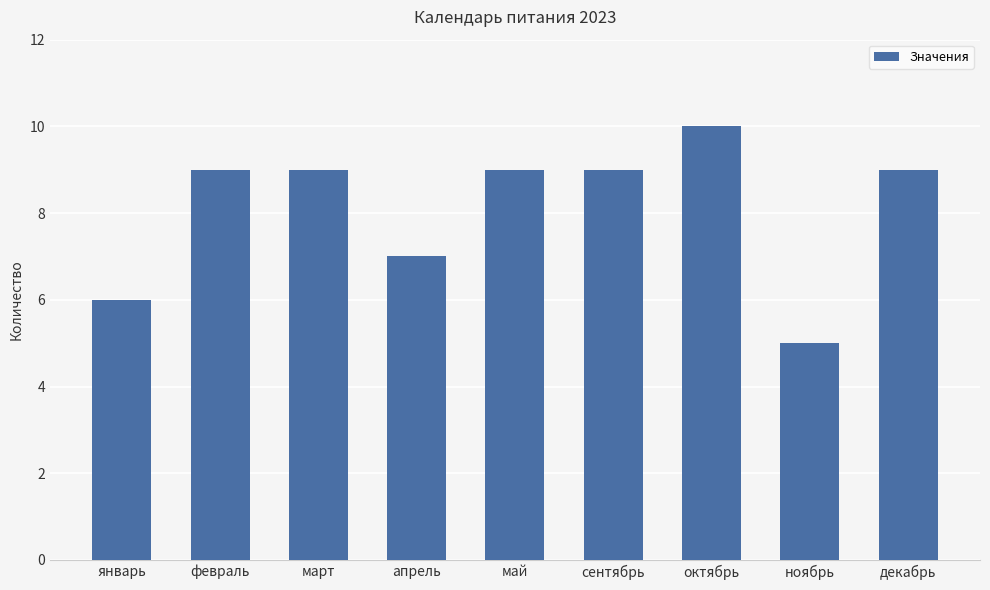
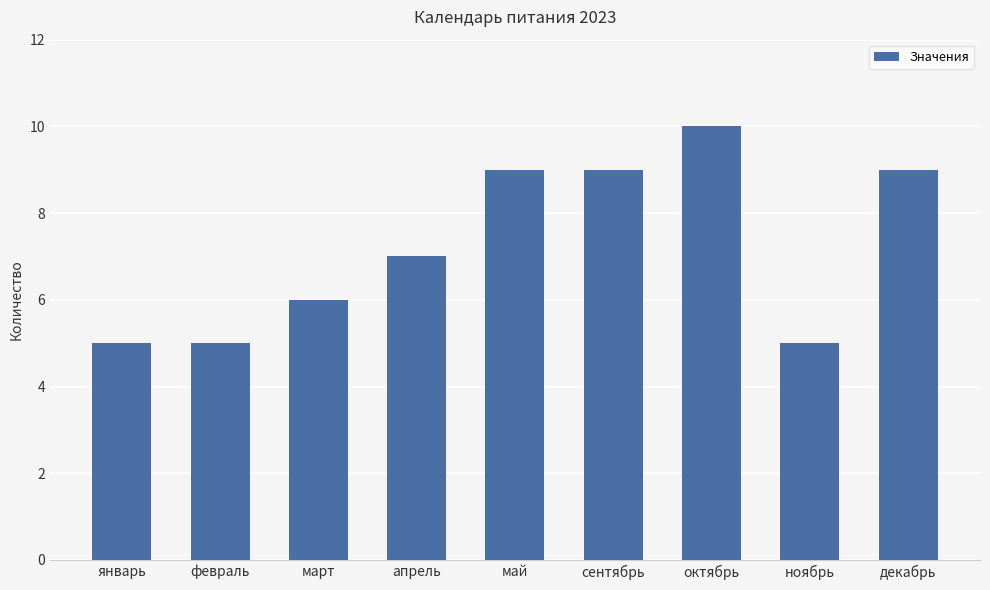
  {
-   "январь": 6,
-   "февраль": 9,
-   "март": 9,
+   "январь": 5,
+   "февраль": 5,
+   "март": 6,
    "апрель": 7,
    "май": 9,
    "сентябрь": 9,
    "октябрь": 10,
    "ноябрь": 5,
    "декабрь": 9
  }
